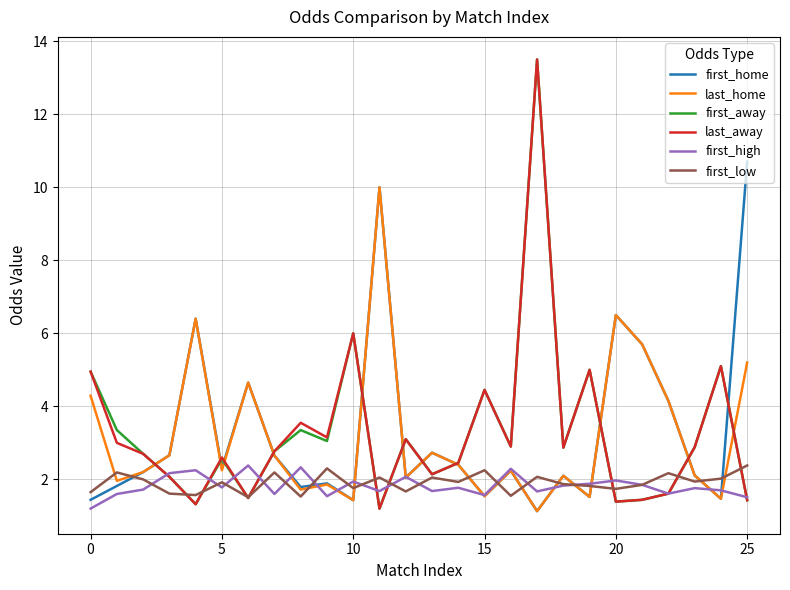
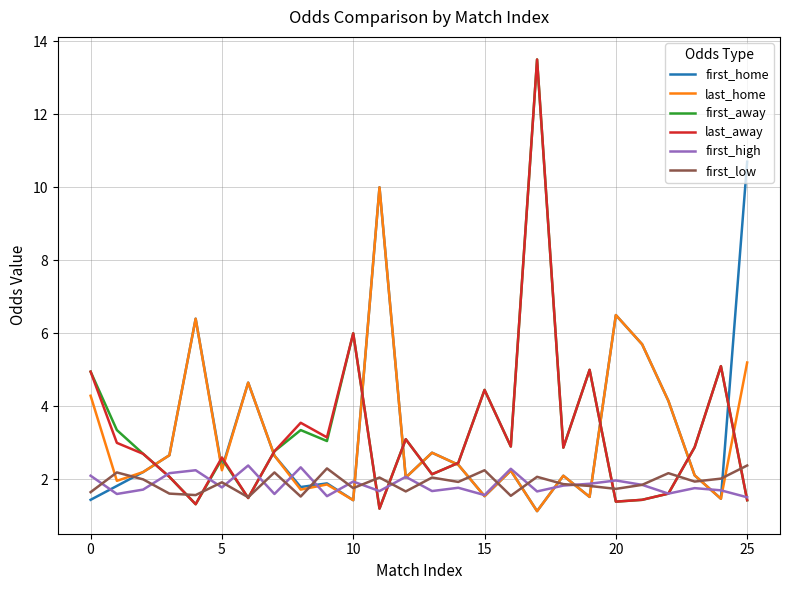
  {
    "first_home": {
      "0": 1.4
    },
    "last_home": {
      "0": 4.3,
      "25": 5.2
    },
    "first_high": {
-     "0": 1.2,
+     "0": 2.1,
      "5": 1.8,
      "10": 1.9,
      "20": 2.0,
      "25": 1.5
    },
    "first_low": {
      "0": 1.7,
      "5": 1.9,
      "10": 1.8,
      "15": 2.3,
      "20": 1.7,
      "25": 2.4
    }
  }
